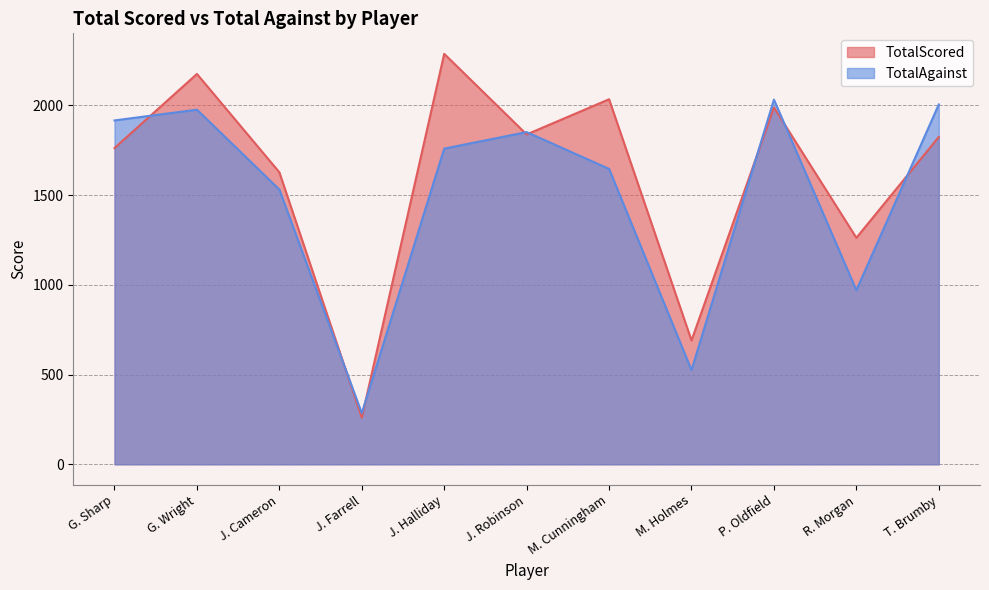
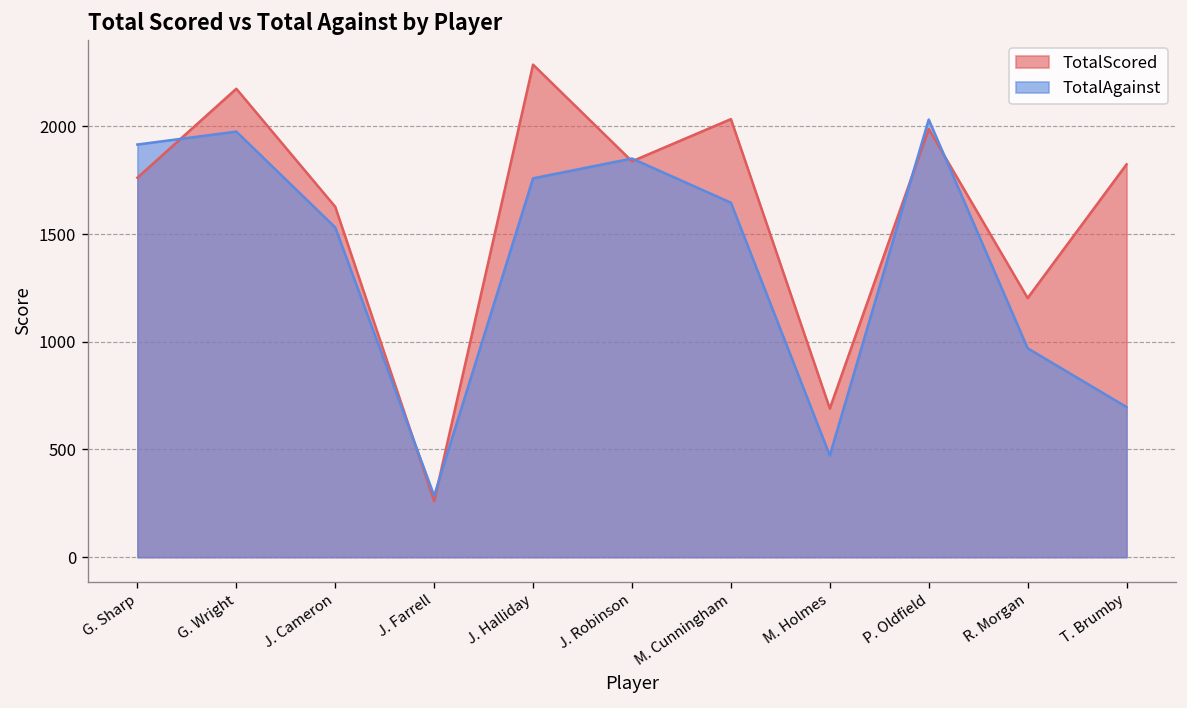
  {
    "TotalScored": {
      "G. Sharp": 1760,
      "G. Wright": 2180,
      "J. Cameron": 1630,
      "J. Farrell": 260,
      "J. Halliday": 2290,
      "M. Cunningham": 2030,
      "M. Holmes": 690,
      "P. Oldfield": 1990,
-     "R. Morgan": 1260,
+     "R. Morgan": 1200,
      "T. Brumby": 1820
    },
    "TotalAgainst": {
      "G. Sharp": 1920,
      "G. Wright": 1980,
      "J. Cameron": 1530,
      "J. Farrell": 290,
      "J. Halliday": 1760,
      "M. Cunningham": 1650,
-     "M. Holmes": 530,
+     "M. Holmes": 470,
      "P. Oldfield": 2030,
      "R. Morgan": 970,
-     "T. Brumby": 2010
+     "T. Brumby": 700
    }
  }
